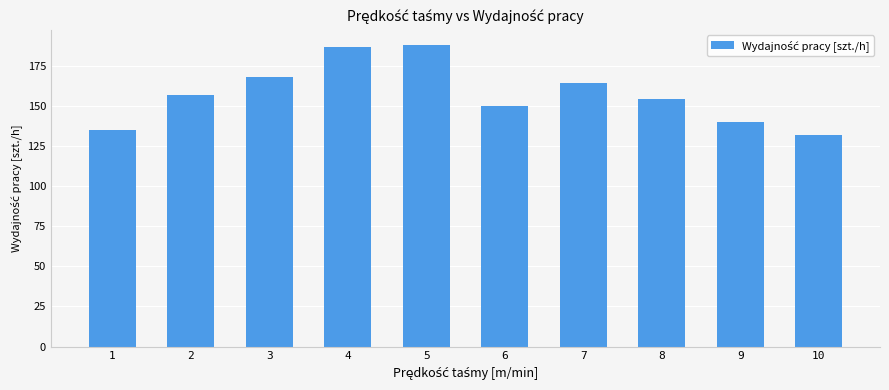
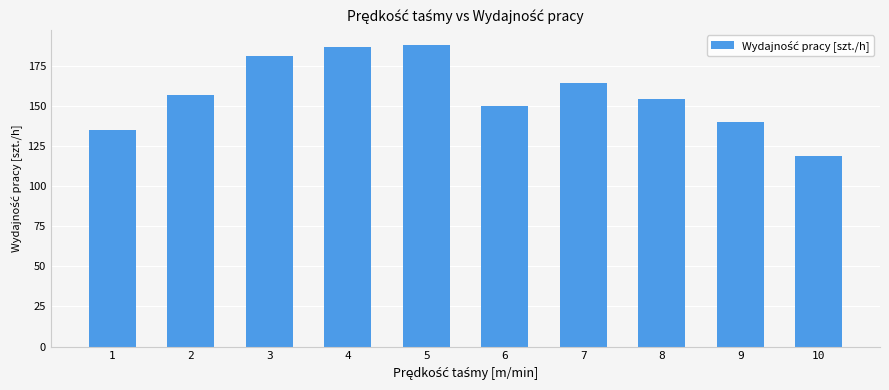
  {
    "1": 135,
    "2": 157,
-   "3": 168,
+   "3": 181,
    "4": 187,
    "5": 188,
    "6": 150,
    "7": 164,
    "8": 154,
    "9": 140,
-   "10": 132
+   "10": 119
  }
